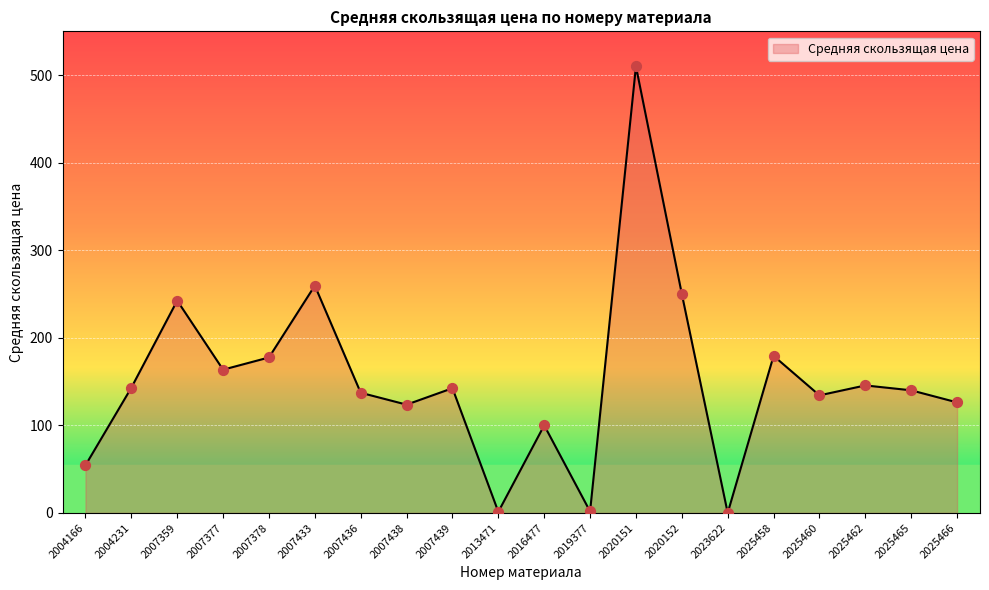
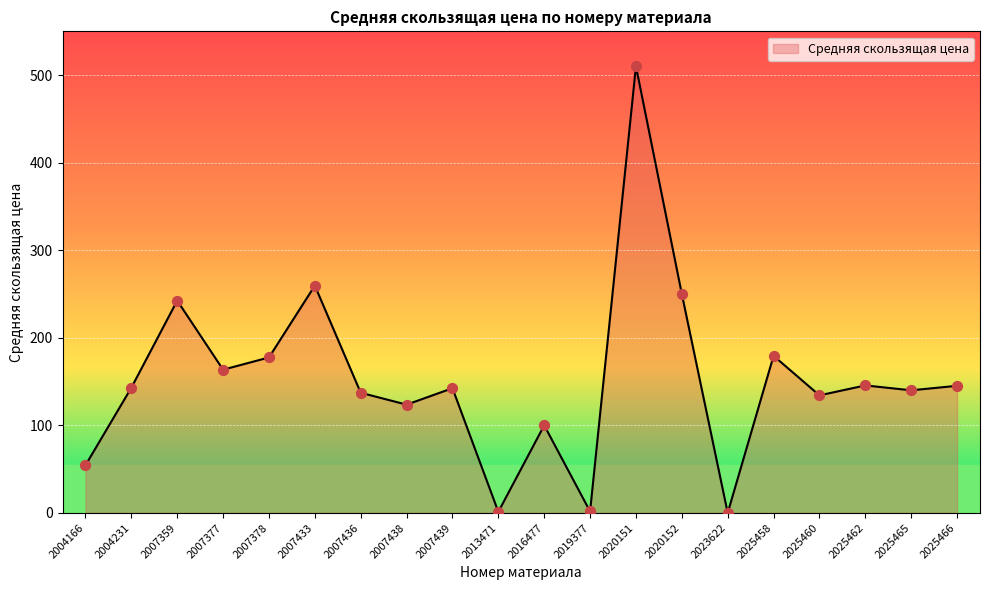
  {
    "2004166": 50,
    "2004231": 140,
    "2007359": 240,
    "2007377": 160,
    "2007378": 180,
    "2007433": 260,
    "2007436": 140,
    "2007438": 120,
    "2007439": 140,
    "2013471": 0,
    "2016477": 100,
    "2019377": 0,
    "2020151": 510,
    "2020152": 250,
    "2023622": 0,
    "2025458": 180,
    "2025460": 130,
    "2025462": 150,
    "2025465": 140,
-   "2025466": 130
+   "2025466": 150
  }
